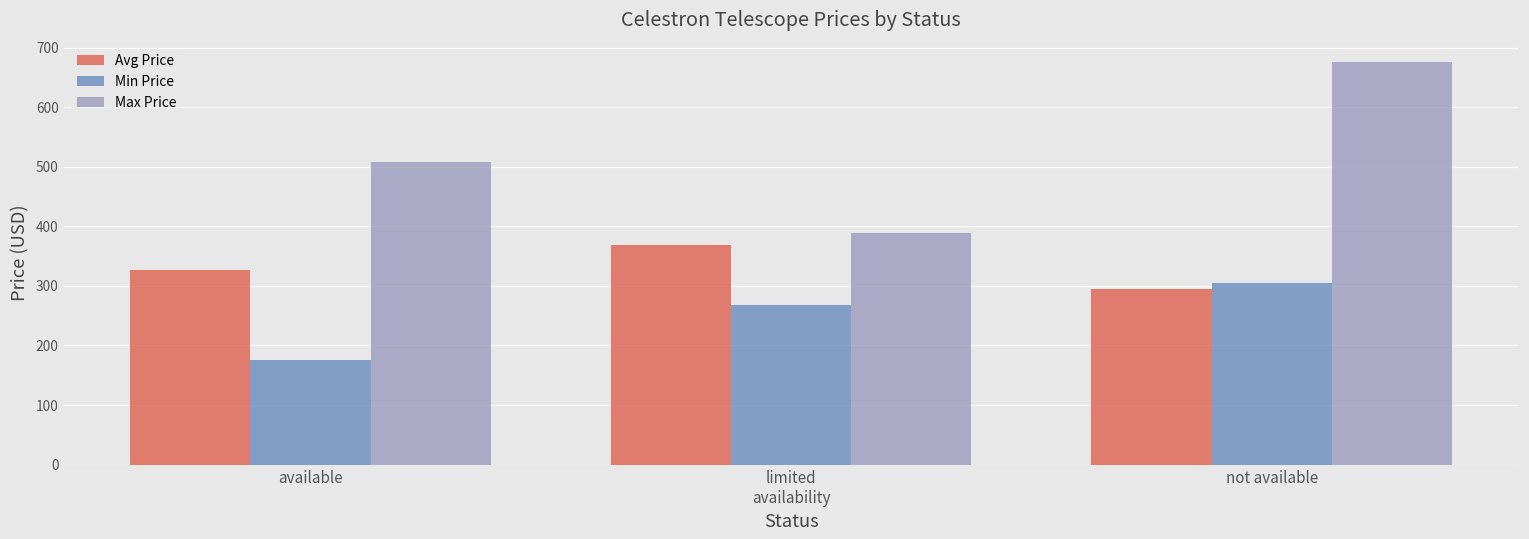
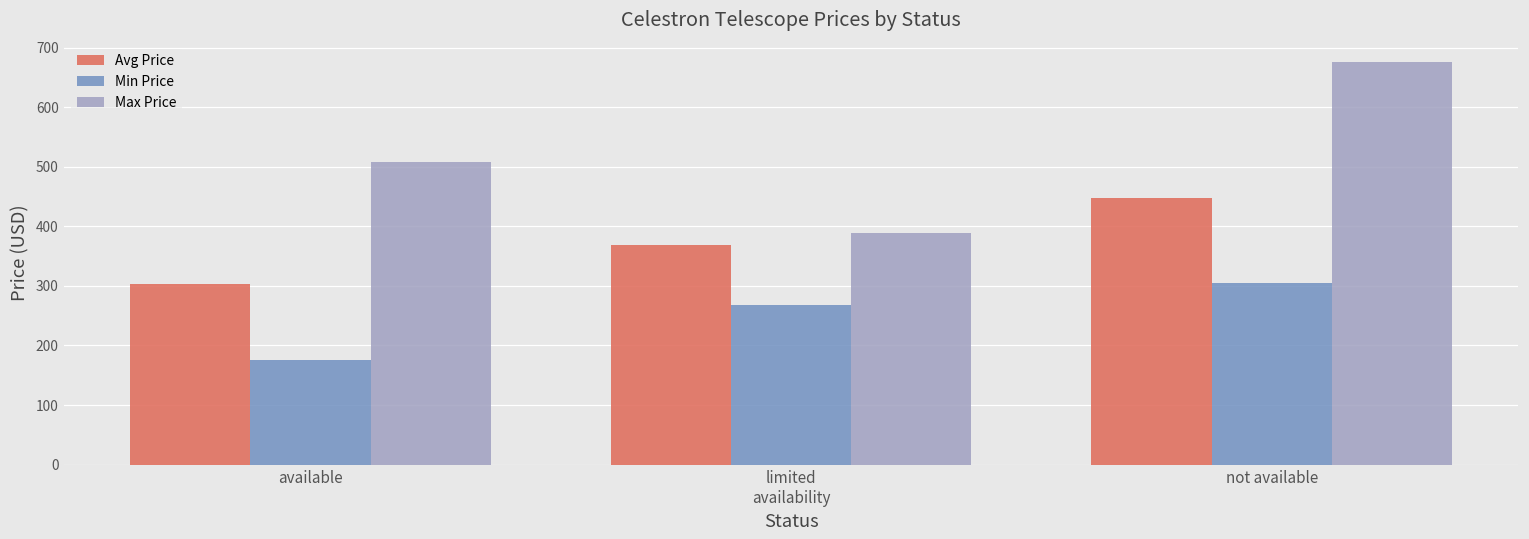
  {
    "Avg Price": {
-     "available": 330,
+     "available": 300,
      "limited availability": 370,
-     "not available": 300
+     "not available": 450
    }
  }
